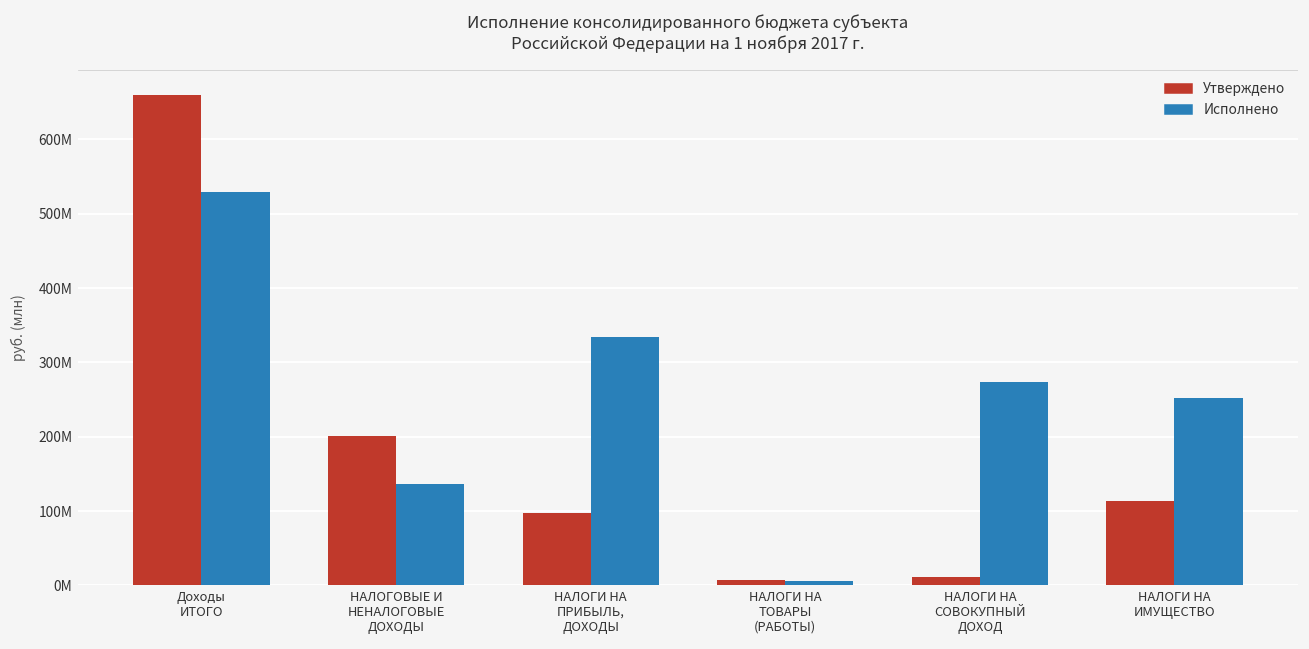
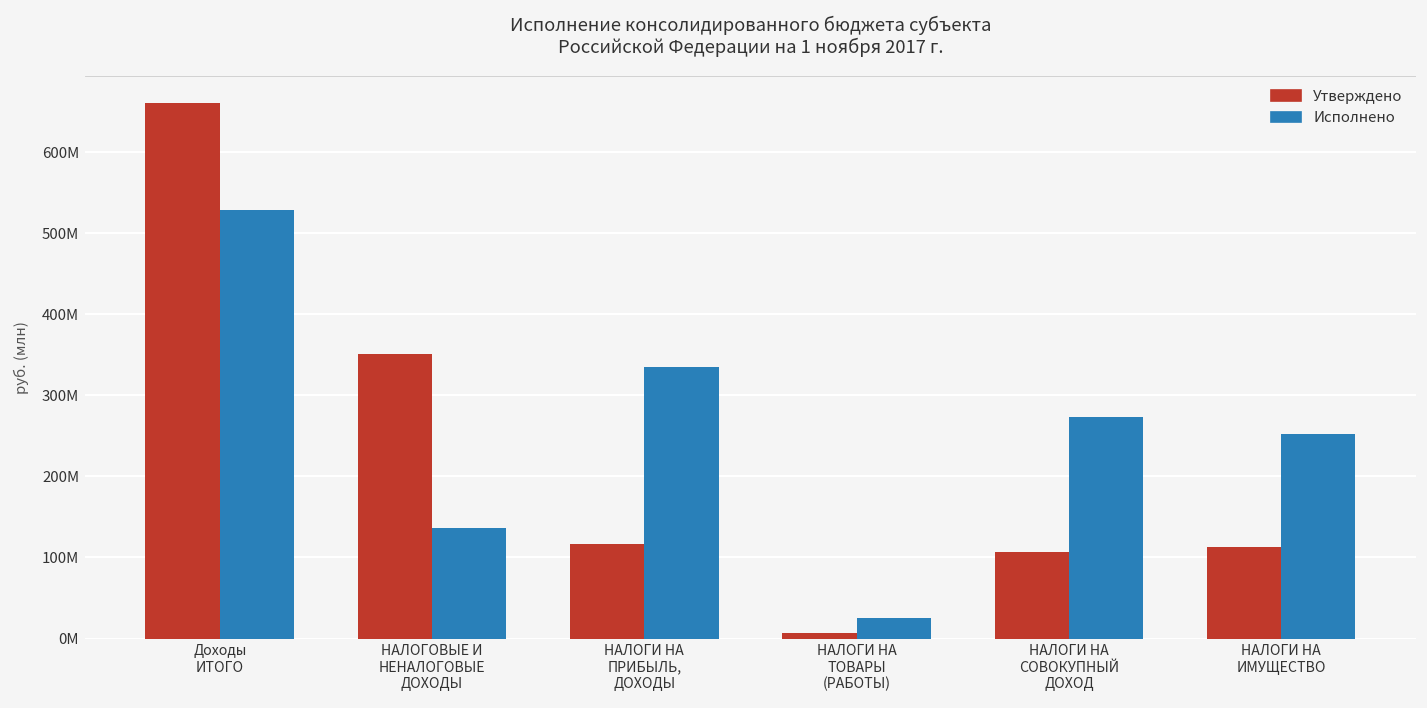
  {
    "Утверждено": {
      "Доходы ИТОГО": 660000000,
-     "НАЛОГОВЫЕ И НЕНАЛОГОВЫЕ ДОХОДЫ": 200000000,
-     "НАЛОГИ НА ПРИБЫЛЬ, ДОХОДЫ": 100000000,
+     "НАЛОГОВЫЕ И НЕНАЛОГОВЫЕ ДОХОДЫ": 350000000,
+     "НАЛОГИ НА ПРИБЫЛЬ, ДОХОДЫ": 120000000,
      "НАЛОГИ НА ТОВАРЫ (РАБОТЫ)": 10000000,
-     "НАЛОГИ НА СОВОКУПНЫЙ ДОХОД": 10000000,
+     "НАЛОГИ НА СОВОКУПНЫЙ ДОХОД": 110000000,
      "НАЛОГИ НА ИМУЩЕСТВО": 110000000
    },
    "Исполнено": {
      "Доходы ИТОГО": 530000000,
      "НАЛОГОВЫЕ И НЕНАЛОГОВЫЕ ДОХОДЫ": 140000000,
      "НАЛОГИ НА ПРИБЫЛЬ, ДОХОДЫ": 330000000,
-     "НАЛОГИ НА ТОВАРЫ (РАБОТЫ)": 10000000,
+     "НАЛОГИ НА ТОВАРЫ (РАБОТЫ)": 20000000,
      "НАЛОГИ НА СОВОКУПНЫЙ ДОХОД": 270000000,
      "НАЛОГИ НА ИМУЩЕСТВО": 250000000
    }
  }
